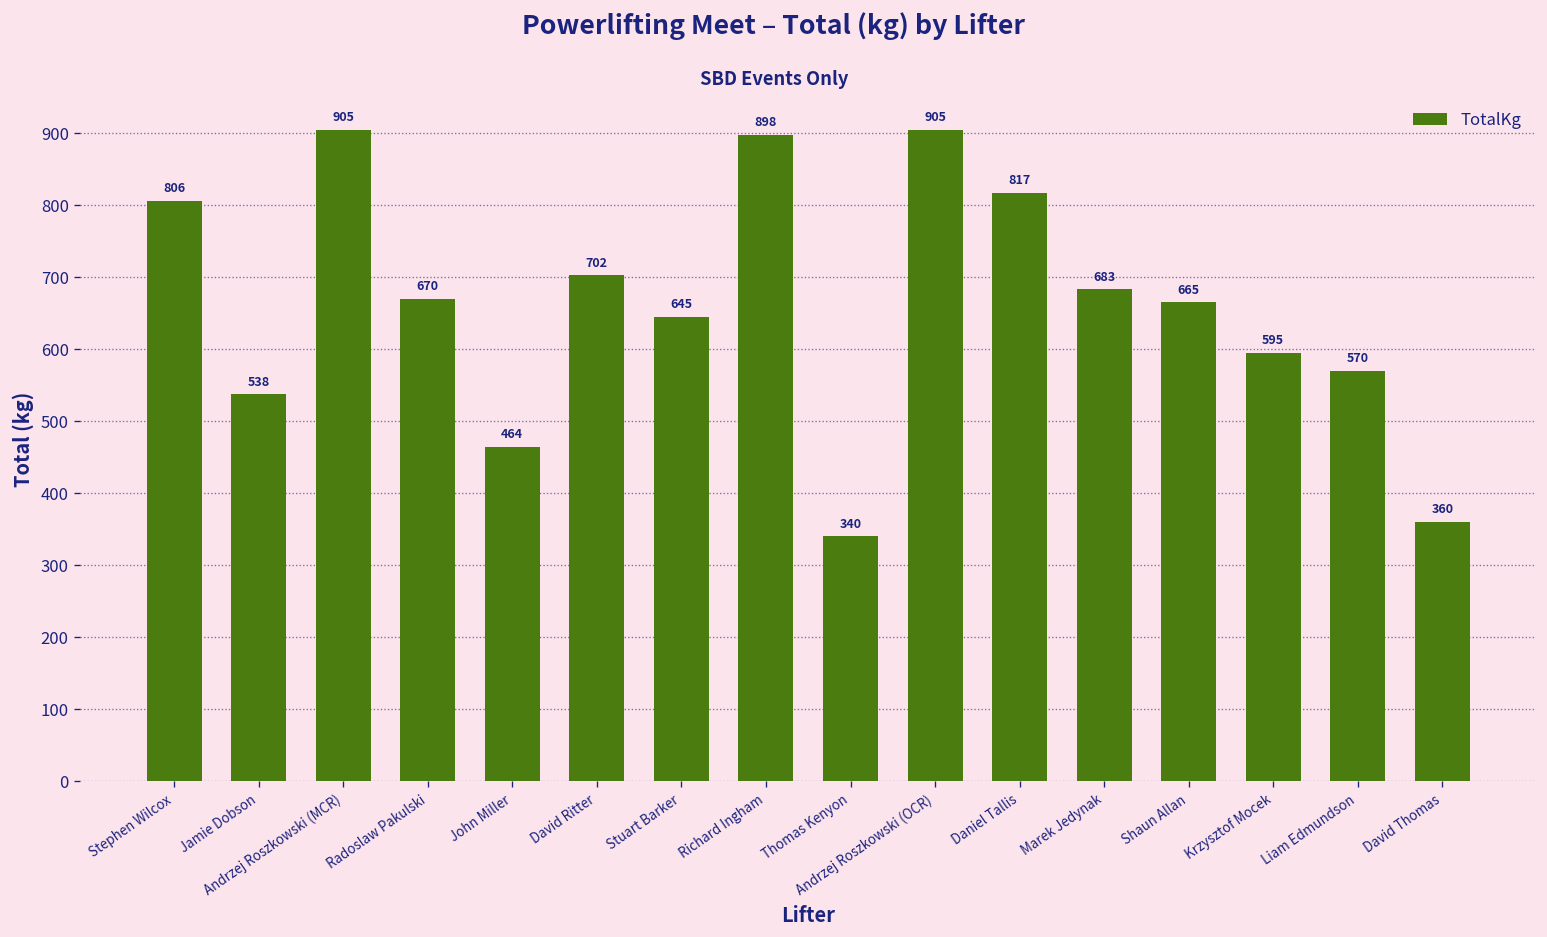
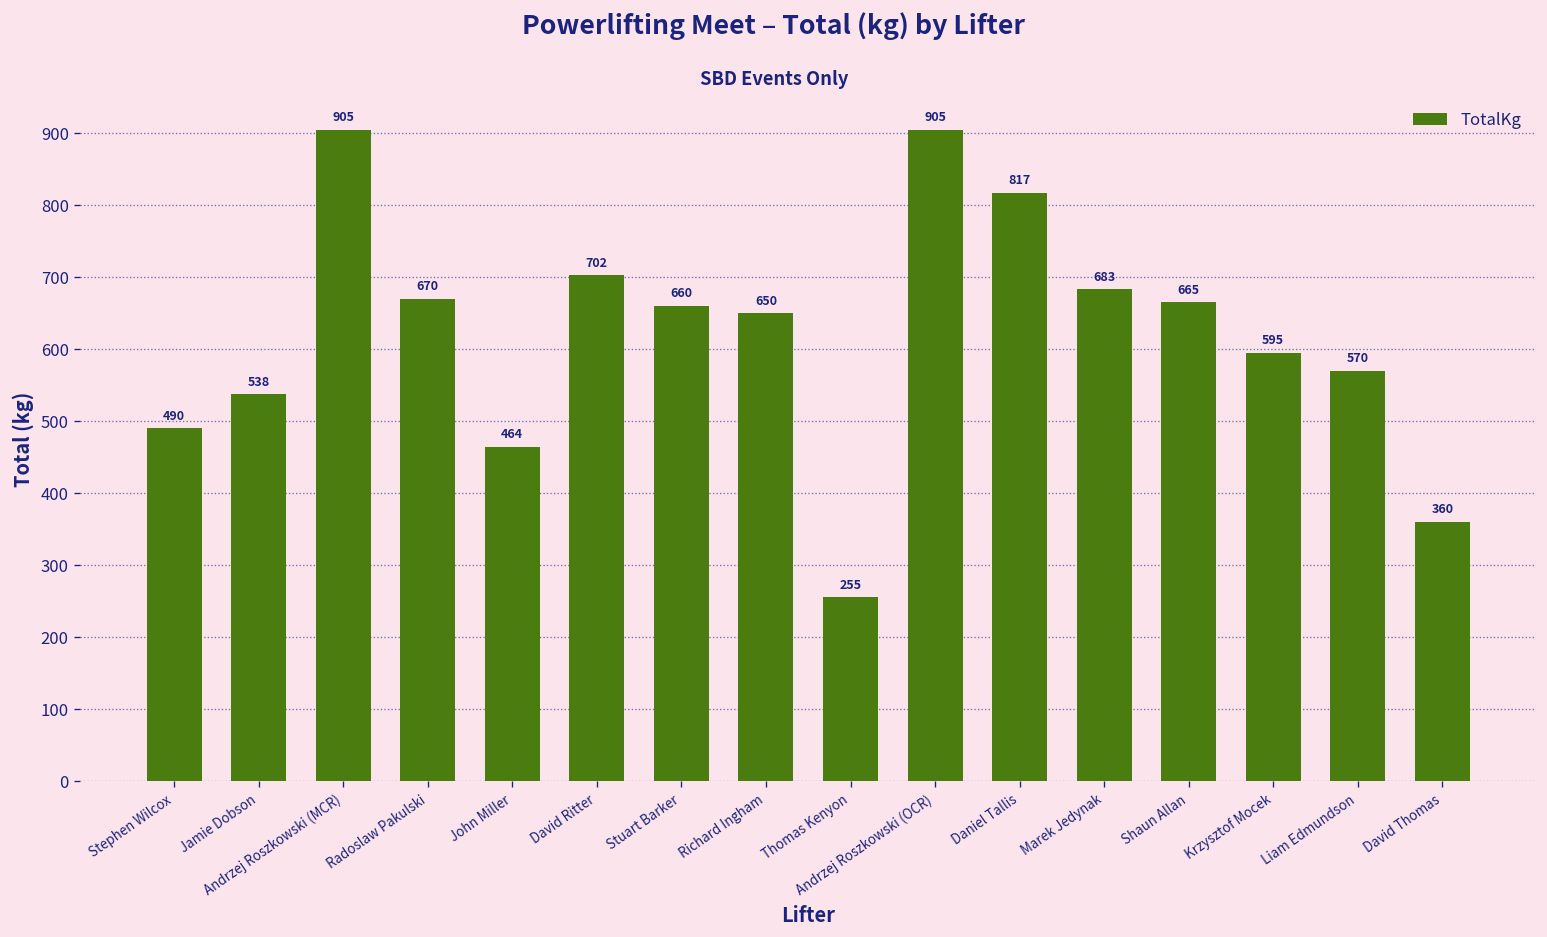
  {
-   "Stephen Wilcox": 806,
+   "Stephen Wilcox": 490,
    "Jamie Dobson": 538,
    "Andrzej Roszkowski (MCR)": 905,
    "Radoslaw Pakulski": 670,
    "John Miller": 464,
    "David Ritter": 702,
-   "Stuart Barker": 645,
-   "Richard Ingham": 898,
-   "Thomas Kenyon": 340,
+   "Stuart Barker": 660,
+   "Richard Ingham": 650,
+   "Thomas Kenyon": 255,
    "Andrzej Roszkowski (OCR)": 905,
    "Daniel Tallis": 817,
    "Marek Jedynak": 683,
    "Shaun Allan": 665,
    "Krzysztof Mocek": 595,
    "Liam Edmundson": 570,
    "David Thomas": 360
  }
